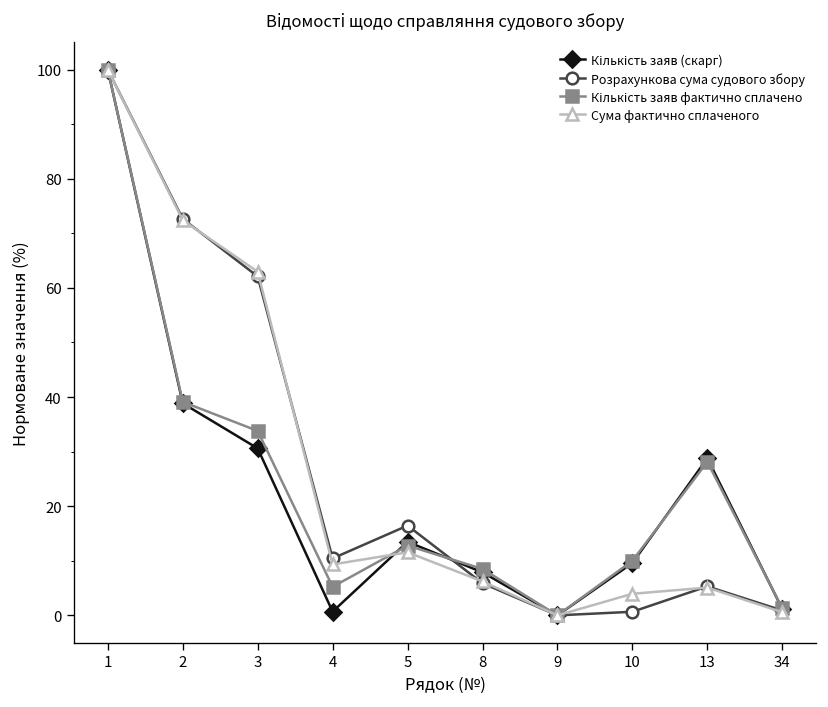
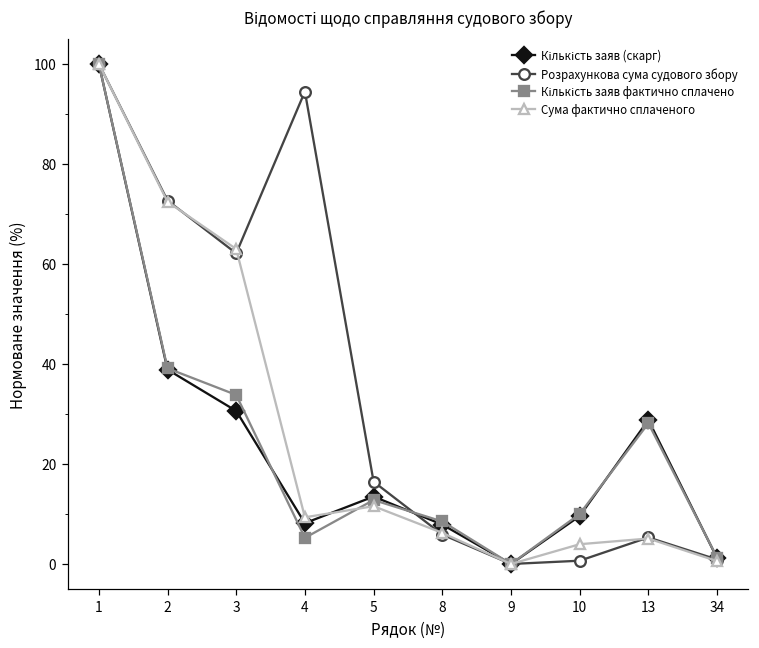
  {
    "Кількість заяв (скарг)": {
      "3": 31,
-     "4": 1,
+     "4": 8,
      "5": 13,
      "8": 8,
      "13": 29
    },
    "Розрахункова сума судового збору": {
      "3": 62,
-     "4": 10,
+     "4": 94,
      "5": 16,
      "10": 1
    },
    "Кількість заяв фактично сплачено": {
      "3": 34,
      "4": 5,
      "5": 13,
      "8": 9,
      "13": 28
    },
    "Сума фактично сплаченого": {
      "3": 63,
      "4": 9,
      "5": 12,
      "10": 4
    }
  }
